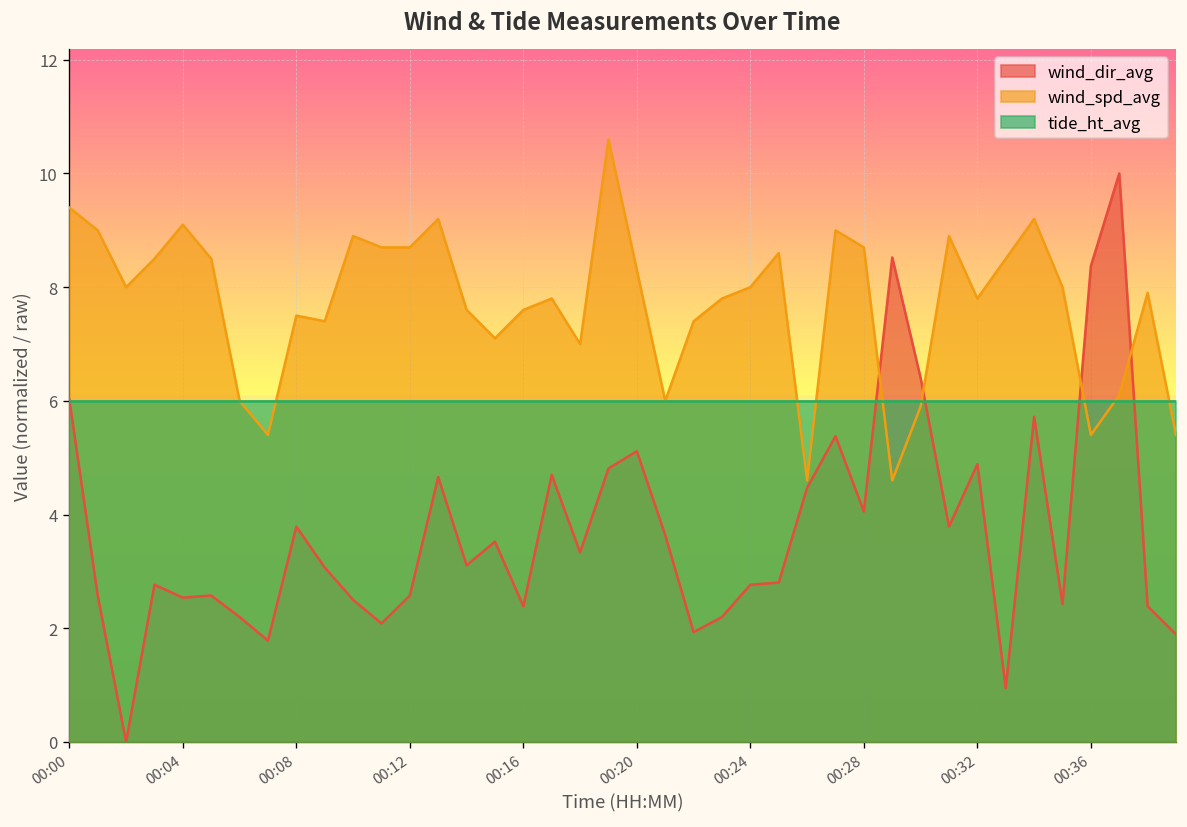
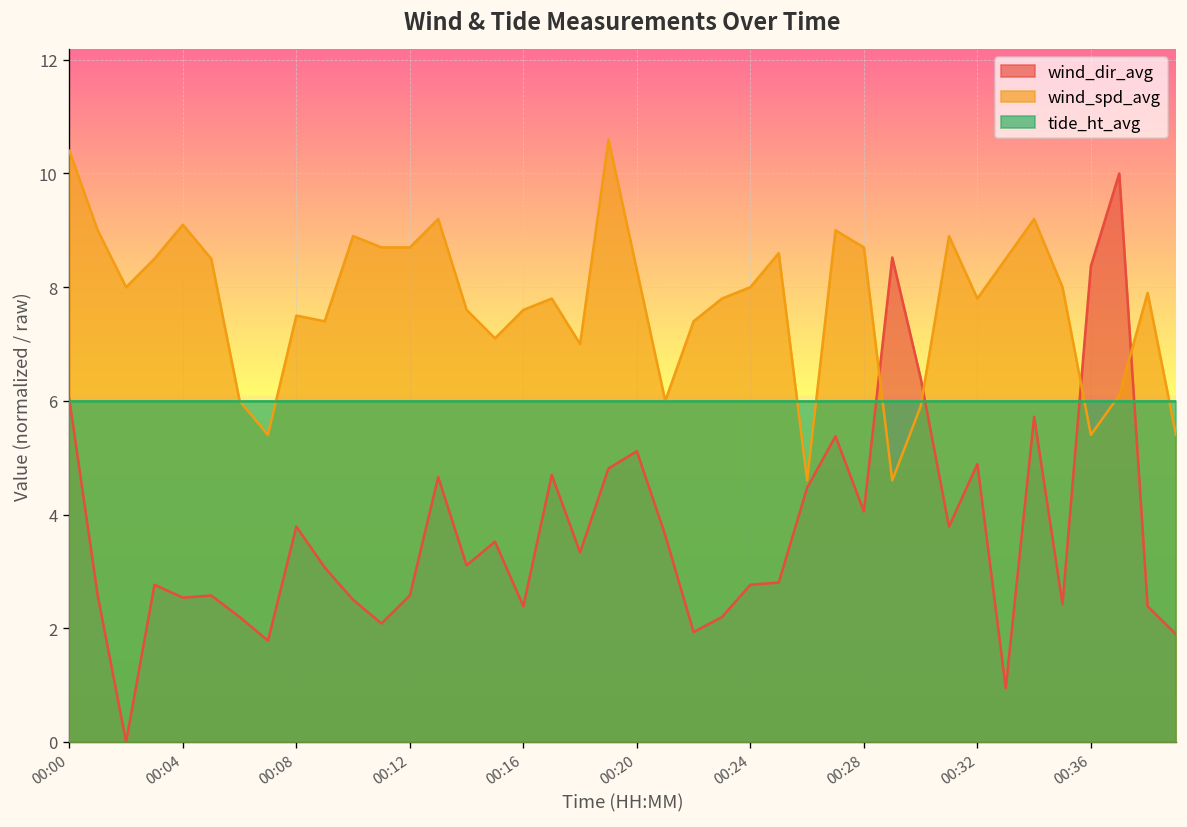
  {
    "wind_dir_avg": {
      "00:04": 2.5,
      "00:08": 3.8,
      "00:12": 2.6,
      "00:16": 2.4,
      "00:20": 5.1,
      "00:24": 2.8,
      "00:28": 4.1,
      "00:32": 4.9,
      "00:36": 8.4
    },
    "wind_spd_avg": {
-     "00:00": 9.4,
+     "00:00": 10.4,
      "00:04": 9.1,
      "00:08": 7.5,
      "00:12": 8.7,
      "00:16": 7.6,
      "00:20": 8.3,
      "00:24": 8.0,
      "00:28": 8.7,
      "00:32": 7.8,
      "00:36": 5.4
    },
    "tide_ht_avg": {
      "00:04": 6.0,
      "00:08": 6.0,
      "00:12": 6.0,
      "00:16": 6.0,
      "00:20": 6.0,
      "00:24": 6.0,
      "00:28": 6.0,
      "00:32": 6.0,
      "00:36": 6.0
    }
  }
